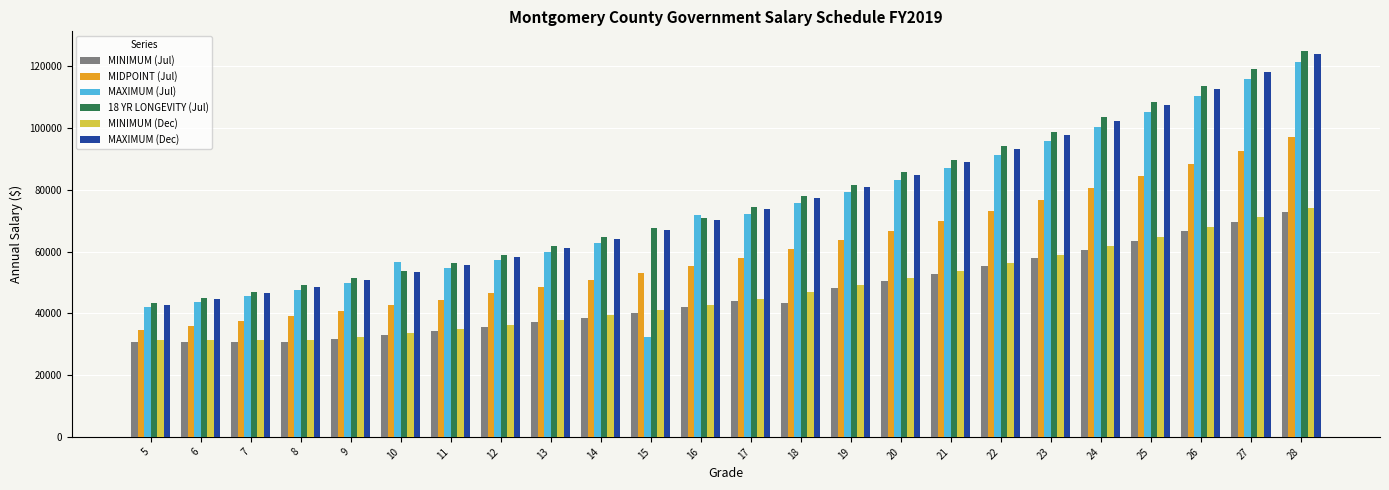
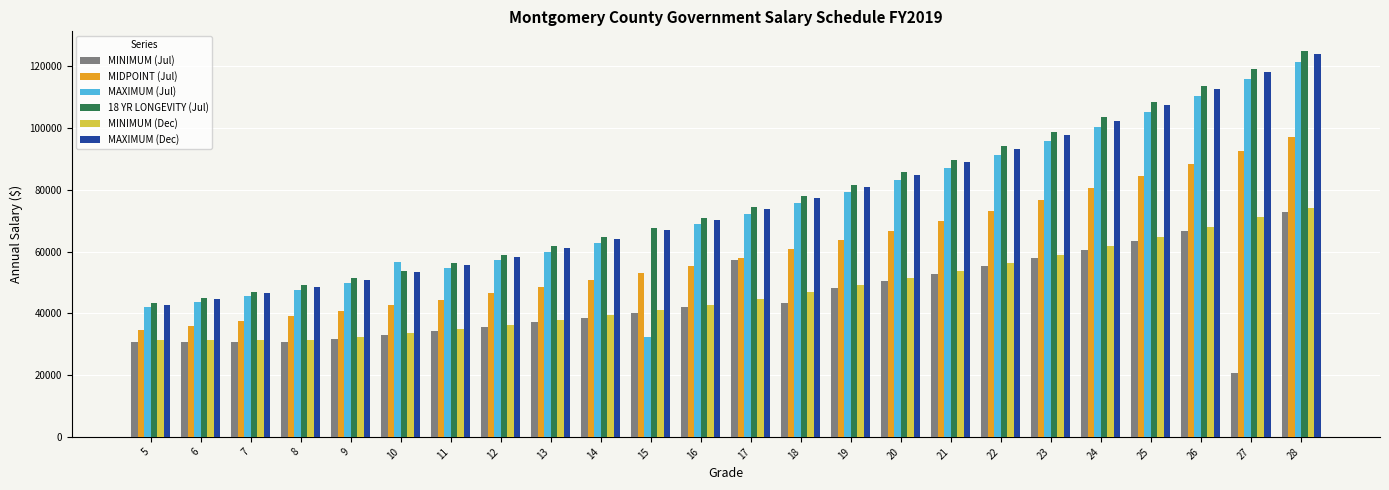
  {
    "MINIMUM (Jul)": {
      "5": 31000,
      "6": 31000,
      "7": 31000,
      "8": 31000,
      "9": 32000,
      "10": 33000,
      "11": 34000,
      "12": 36000,
      "13": 37000,
      "14": 39000,
      "15": 40000,
      "16": 42000,
-     "17": 44000,
+     "17": 57000,
      "18": 43000,
      "19": 48000,
      "20": 50000,
      "21": 53000,
      "22": 55000,
      "23": 58000,
      "24": 61000,
      "25": 63000,
      "26": 66000,
-     "27": 70000,
+     "27": 21000,
      "28": 73000
    },
    "MAXIMUM (Jul)": {
      "5": 42000,
      "6": 44000,
      "7": 46000,
      "8": 48000,
      "9": 50000,
      "10": 57000,
      "11": 55000,
      "12": 57000,
      "13": 60000,
      "14": 63000,
      "15": 32000,
-     "16": 72000,
+     "16": 69000,
      "17": 72000,
      "18": 76000,
      "19": 79000,
      "20": 83000,
      "21": 87000,
      "22": 91000,
      "23": 96000,
      "24": 100000,
      "25": 105000,
      "26": 110000,
      "27": 116000,
      "28": 121000
    },
    "18 YR LONGEVITY (Jul)": {
      "5": 43000,
      "6": 45000,
      "7": 47000,
      "8": 49000,
      "9": 51000,
      "10": 54000,
      "11": 56000,
      "12": 59000,
      "13": 62000,
      "14": 65000,
      "15": 68000,
      "16": 71000,
      "17": 74000,
      "18": 78000,
      "19": 82000,
      "20": 86000,
      "21": 90000,
      "22": 94000,
      "23": 99000,
      "24": 103000,
      "25": 108000,
      "26": 114000,
      "27": 119000,
      "28": 125000
    },
    "MAXIMUM (Dec)": {
      "5": 43000,
      "6": 45000,
      "7": 46000,
      "8": 49000,
      "9": 51000,
      "10": 53000,
      "11": 56000,
      "12": 58000,
      "13": 61000,
      "14": 64000,
      "15": 67000,
      "16": 70000,
      "17": 74000,
      "18": 77000,
      "19": 81000,
      "20": 85000,
      "21": 89000,
      "22": 93000,
      "23": 98000,
      "24": 102000,
      "25": 107000,
      "26": 113000,
      "27": 118000,
      "28": 124000
    }
  }
